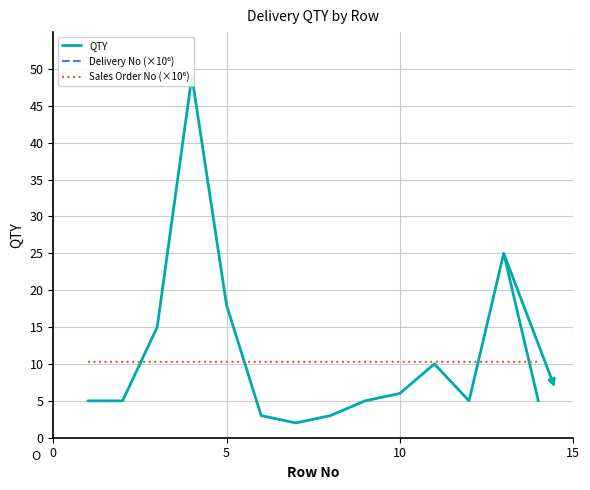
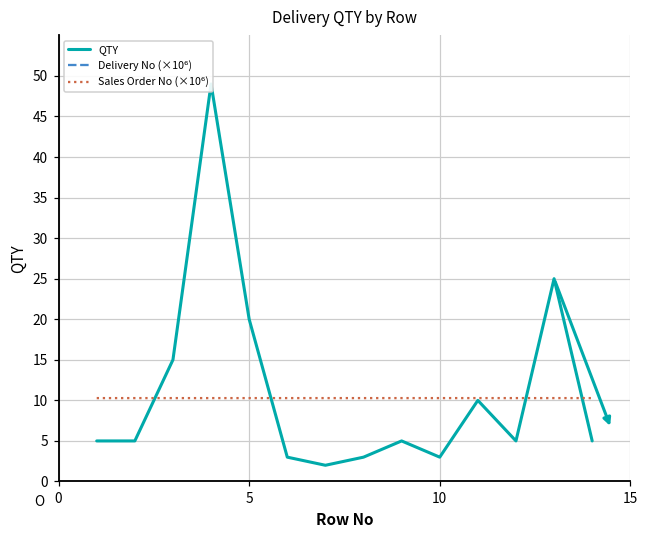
  {
    "QTY": {
-     "5": 18,
-     "10": 6
+     "5": 20,
+     "10": 3
    },
    "Sales Order No (×10⁶)": {
      "5": 10,
      "10": 10
    }
  }
